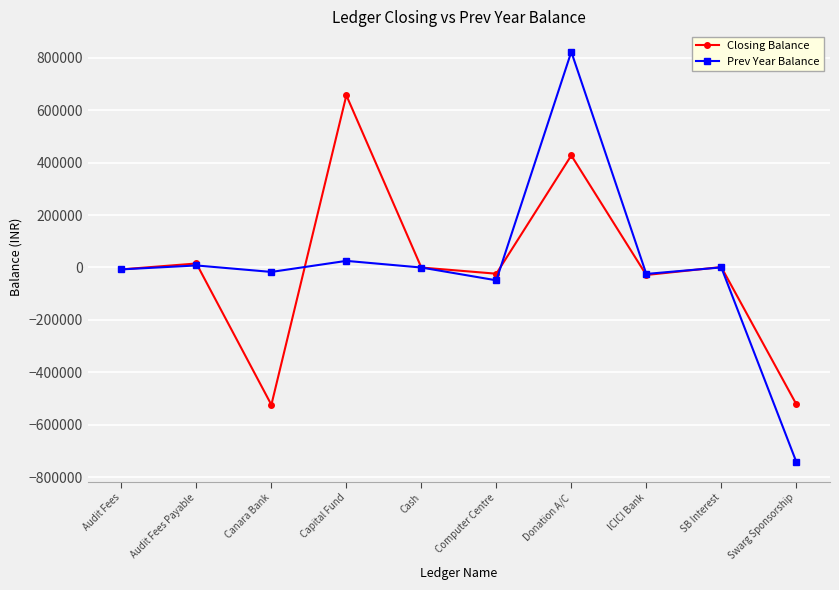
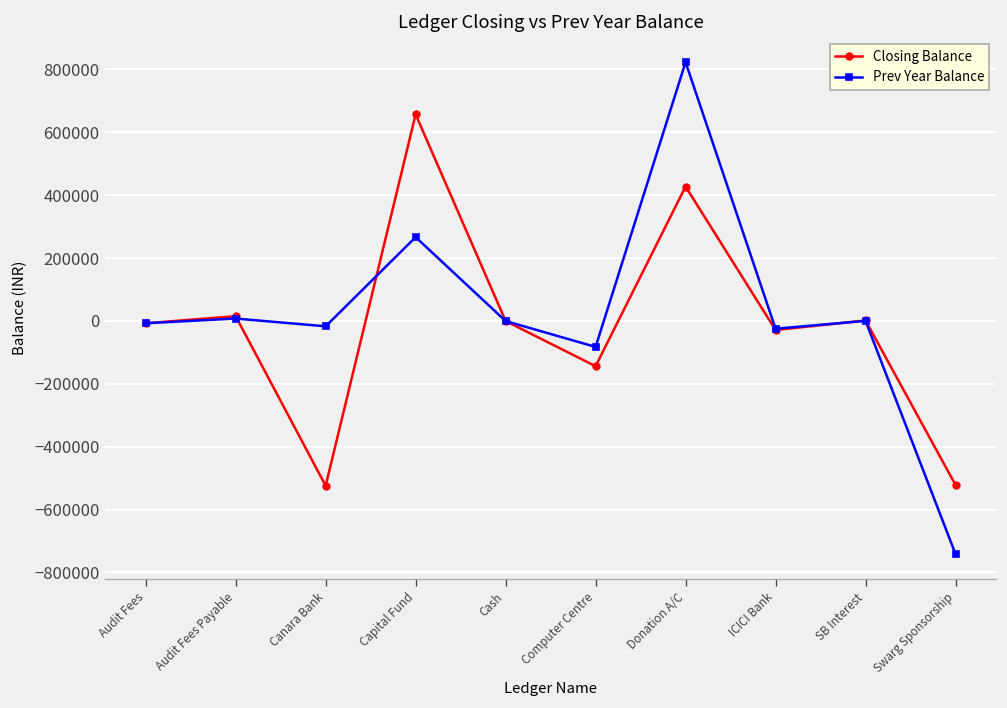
  {
    "Closing Balance": {
      "Canara Bank": -520000,
      "Capital Fund": 660000,
-     "Computer Centre": -20000,
+     "Computer Centre": -140000,
      "Donation A/C": 430000,
      "Swarg Sponsorship": -520000
    },
    "Prev Year Balance": {
      "Canara Bank": -20000,
-     "Capital Fund": 30000,
-     "Computer Centre": -50000,
+     "Capital Fund": 270000,
+     "Computer Centre": -80000,
      "Donation A/C": 820000,
      "Swarg Sponsorship": -740000
    }
  }
